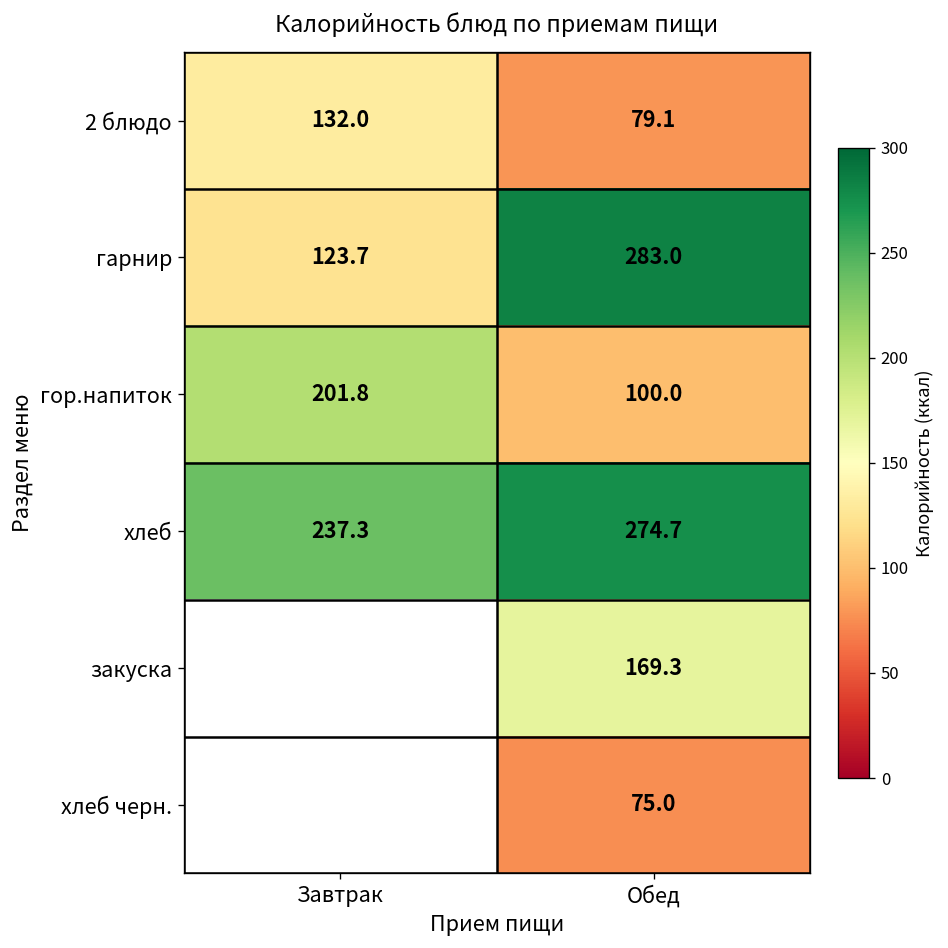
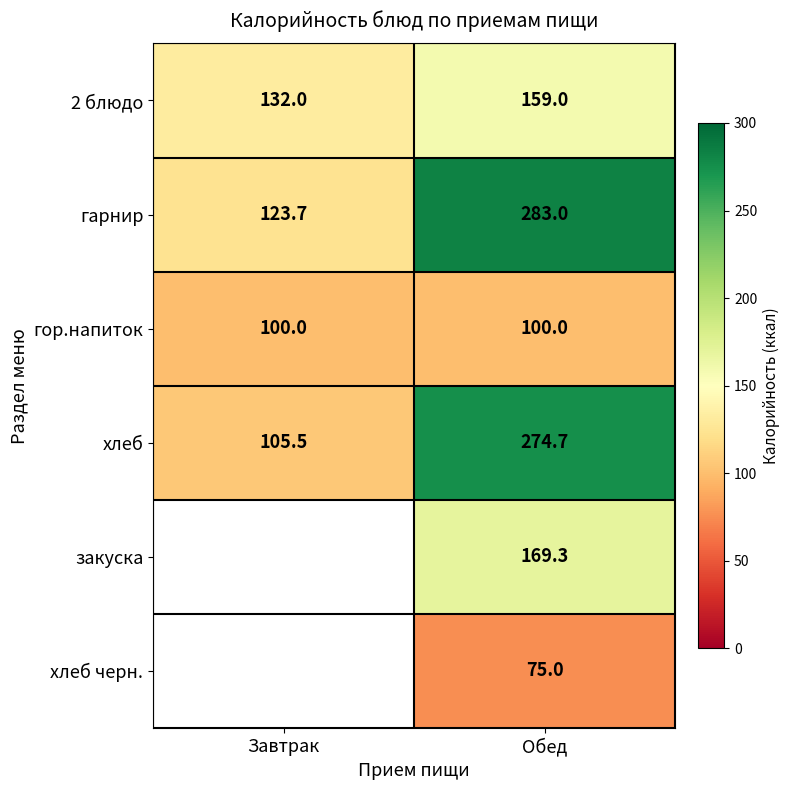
  {
    "2 блюдо": {
      "Завтрак": 132.0,
-     "Обед": 79.1
+     "Обед": 159.0
    },
    "гарнир": {
      "Завтрак": 123.7,
      "Обед": 283.0
    },
    "гор.напиток": {
-     "Завтрак": 201.8,
+     "Завтрак": 100.0,
      "Обед": 100.0
    },
    "хлеб": {
-     "Завтрак": 237.3,
+     "Завтрак": 105.5,
      "Обед": 274.7
    },
    "закуска": {
      "Обед": 169.3
    },
    "хлеб черн.": {
      "Обед": 75.0
    }
  }
